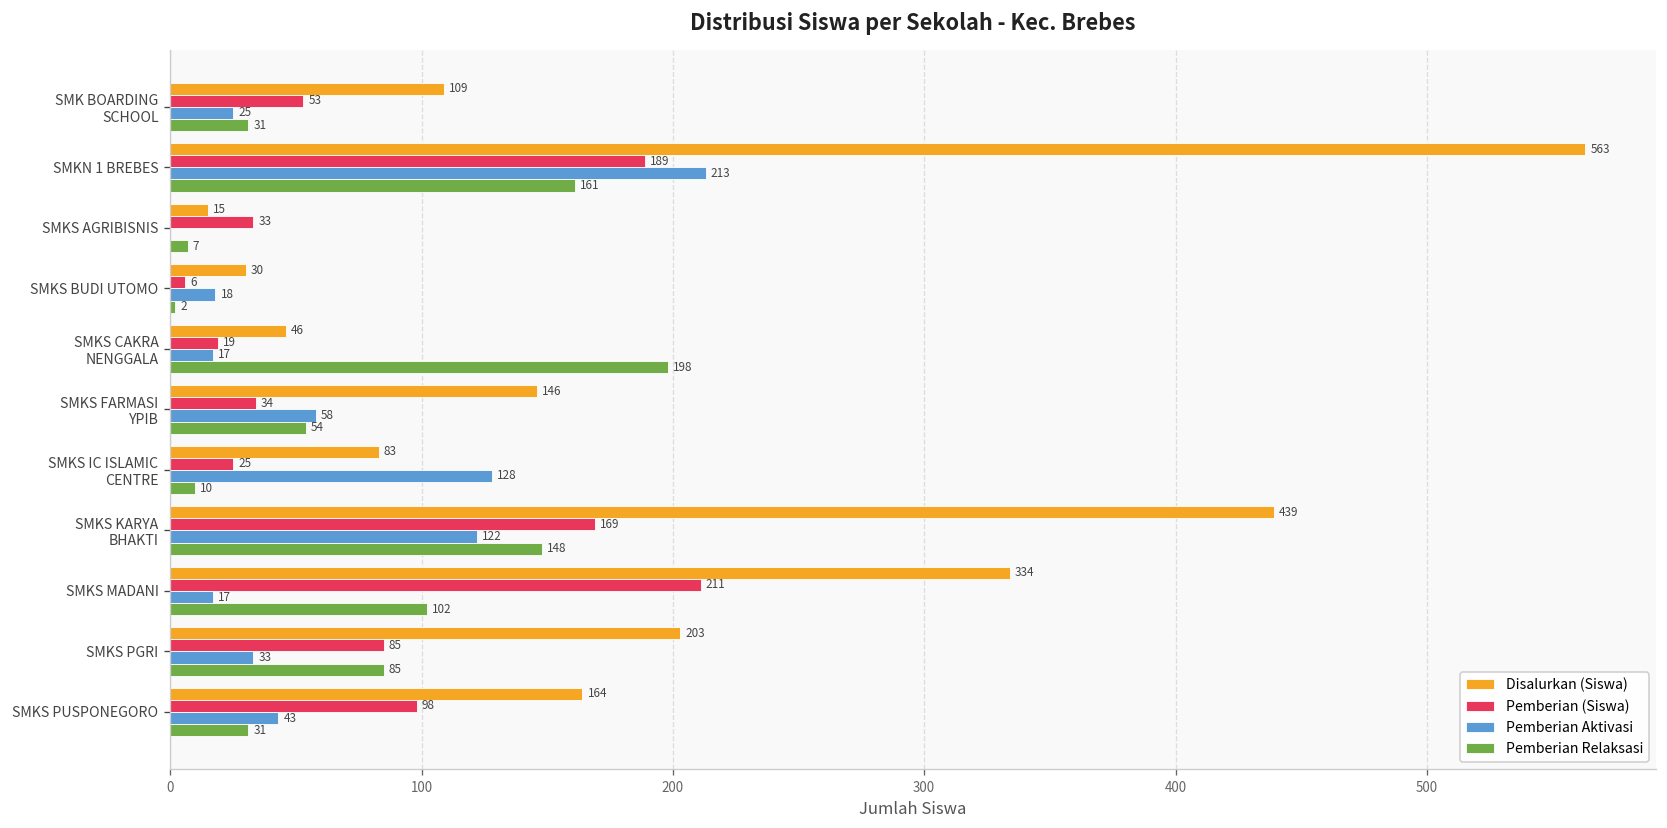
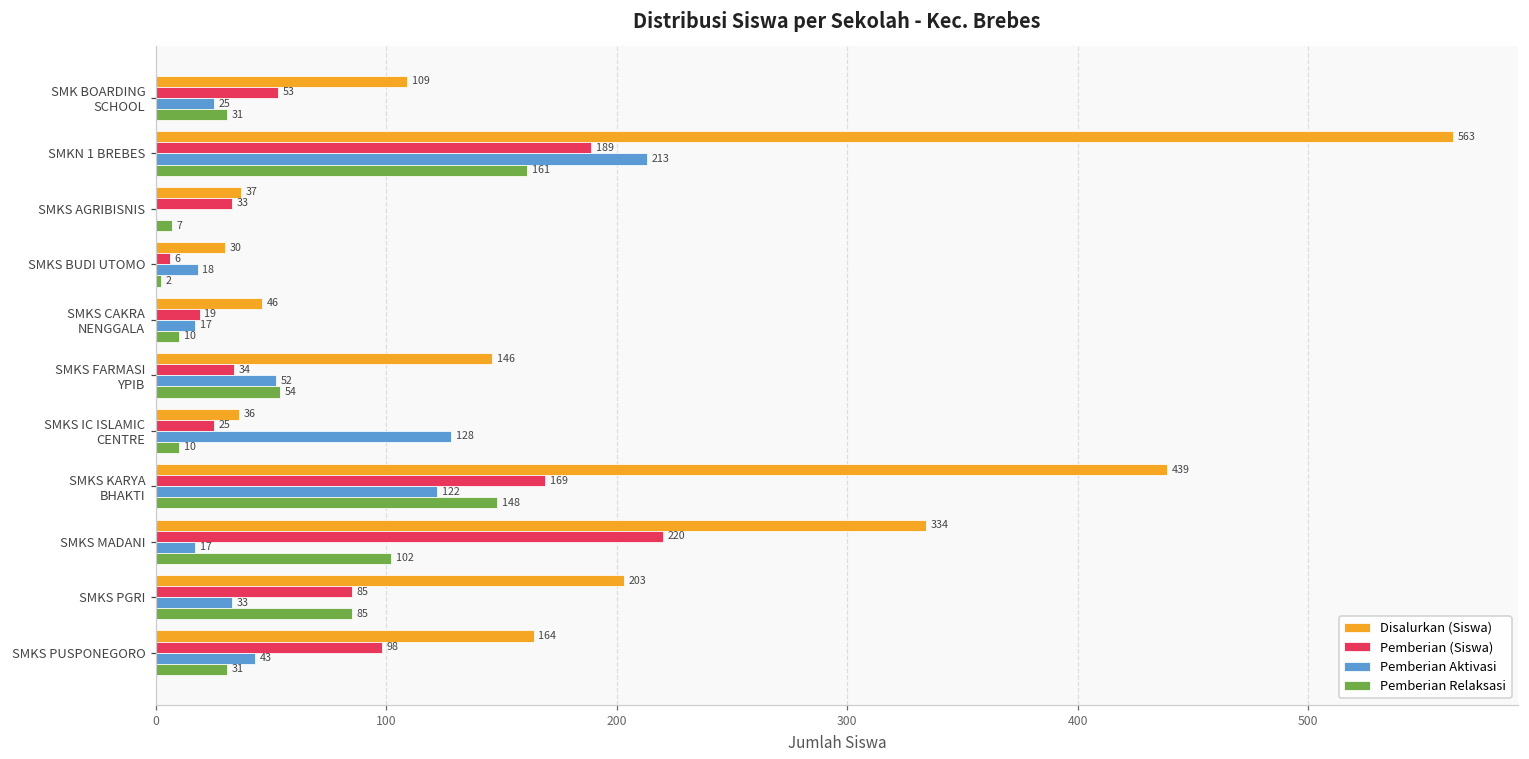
  {
    "Disalurkan (Siswa)": {
      "SMK BOARDING SCHOOL": 109,
      "SMKN 1 BREBES": 563,
-     "SMKS AGRIBISNIS": 15,
+     "SMKS AGRIBISNIS": 37,
      "SMKS BUDI UTOMO": 30,
      "SMKS CAKRA NENGGALA": 46,
      "SMKS FARMASI YPIB": 146,
-     "SMKS IC ISLAMIC CENTRE": 83,
+     "SMKS IC ISLAMIC CENTRE": 36,
      "SMKS KARYA BHAKTI": 439,
      "SMKS MADANI": 334,
      "SMKS PGRI": 203,
      "SMKS PUSPONEGORO": 164
    },
    "Pemberian (Siswa)": {
      "SMK BOARDING SCHOOL": 53,
      "SMKN 1 BREBES": 189,
      "SMKS AGRIBISNIS": 33,
      "SMKS BUDI UTOMO": 6,
      "SMKS CAKRA NENGGALA": 19,
      "SMKS FARMASI YPIB": 34,
      "SMKS IC ISLAMIC CENTRE": 25,
      "SMKS KARYA BHAKTI": 169,
-     "SMKS MADANI": 211,
+     "SMKS MADANI": 220,
      "SMKS PGRI": 85,
      "SMKS PUSPONEGORO": 98
    },
    "Pemberian Aktivasi": {
      "SMK BOARDING SCHOOL": 25,
      "SMKN 1 BREBES": 213,
      "SMKS BUDI UTOMO": 18,
      "SMKS CAKRA NENGGALA": 17,
-     "SMKS FARMASI YPIB": 58,
+     "SMKS FARMASI YPIB": 52,
      "SMKS IC ISLAMIC CENTRE": 128,
      "SMKS KARYA BHAKTI": 122,
      "SMKS MADANI": 17,
      "SMKS PGRI": 33,
      "SMKS PUSPONEGORO": 43
    },
    "Pemberian Relaksasi": {
      "SMK BOARDING SCHOOL": 31,
      "SMKN 1 BREBES": 161,
      "SMKS AGRIBISNIS": 7,
      "SMKS BUDI UTOMO": 2,
-     "SMKS CAKRA NENGGALA": 198,
+     "SMKS CAKRA NENGGALA": 10,
      "SMKS FARMASI YPIB": 54,
      "SMKS IC ISLAMIC CENTRE": 10,
      "SMKS KARYA BHAKTI": 148,
      "SMKS MADANI": 102,
      "SMKS PGRI": 85,
      "SMKS PUSPONEGORO": 31
    }
  }
